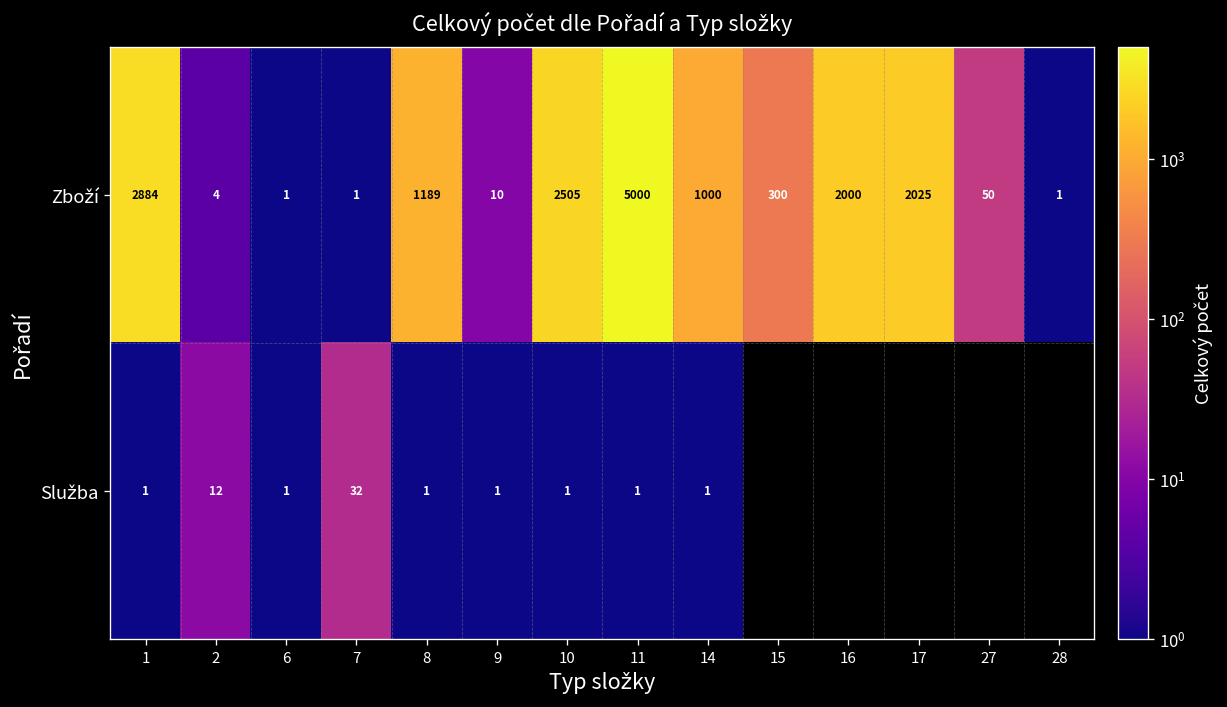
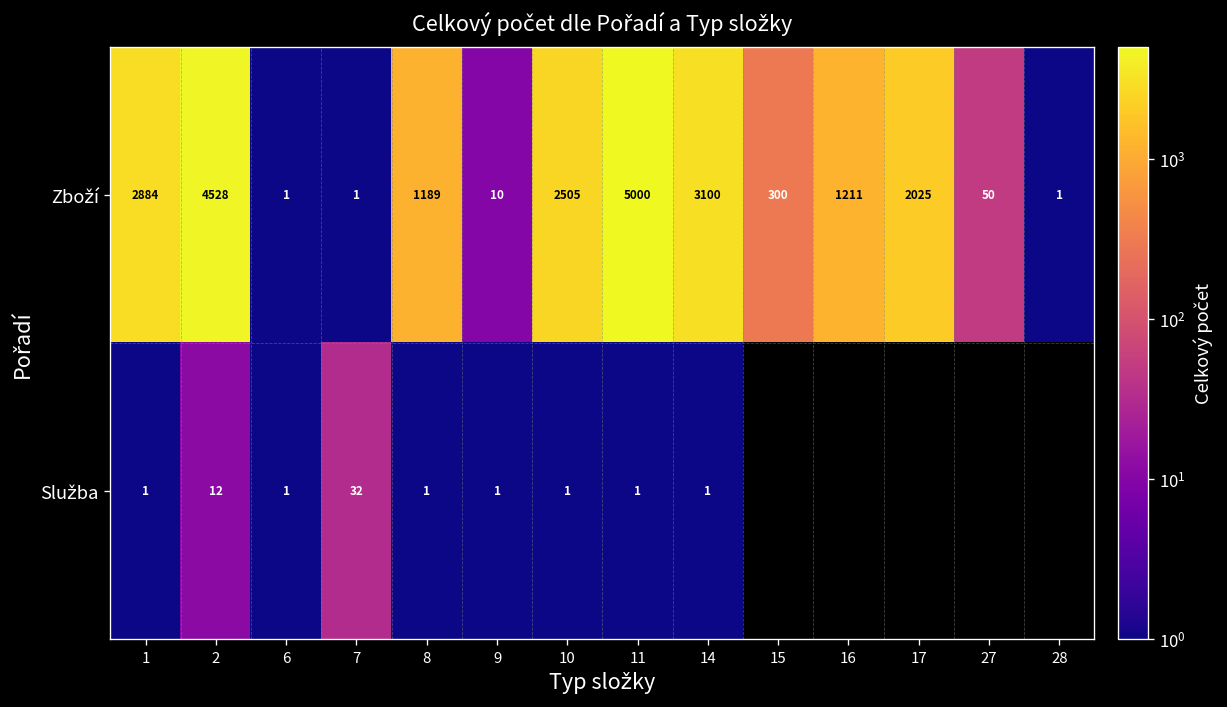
  {
    "Zboží": {
      "1": 2884,
-     "2": 4,
+     "2": 4528,
      "6": 1,
      "7": 1,
      "8": 1189,
      "9": 10,
      "10": 2505,
      "11": 5000,
-     "14": 1000,
+     "14": 3100,
      "15": 300,
-     "16": 2000,
+     "16": 1211,
      "17": 2025,
      "27": 50,
      "28": 1
    },
    "Služba": {
      "1": 1,
      "2": 12,
      "6": 1,
      "7": 32,
      "8": 1,
      "9": 1,
      "10": 1,
      "11": 1,
      "14": 1
    }
  }
